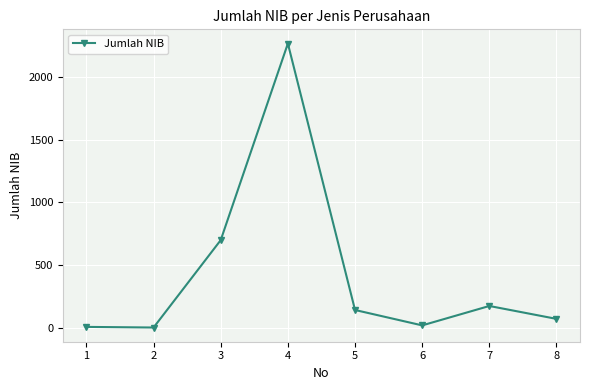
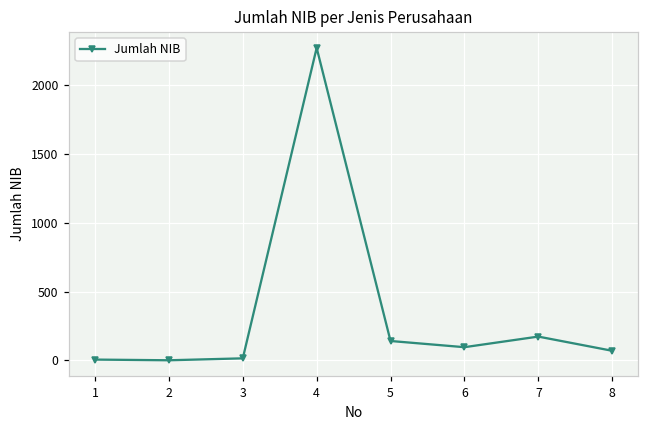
  {
    "1": 10,
    "2": 0,
-   "3": 700,
+   "3": 20,
    "4": 2270,
    "5": 140,
-   "6": 20,
+   "6": 100,
    "7": 170,
    "8": 70
  }
